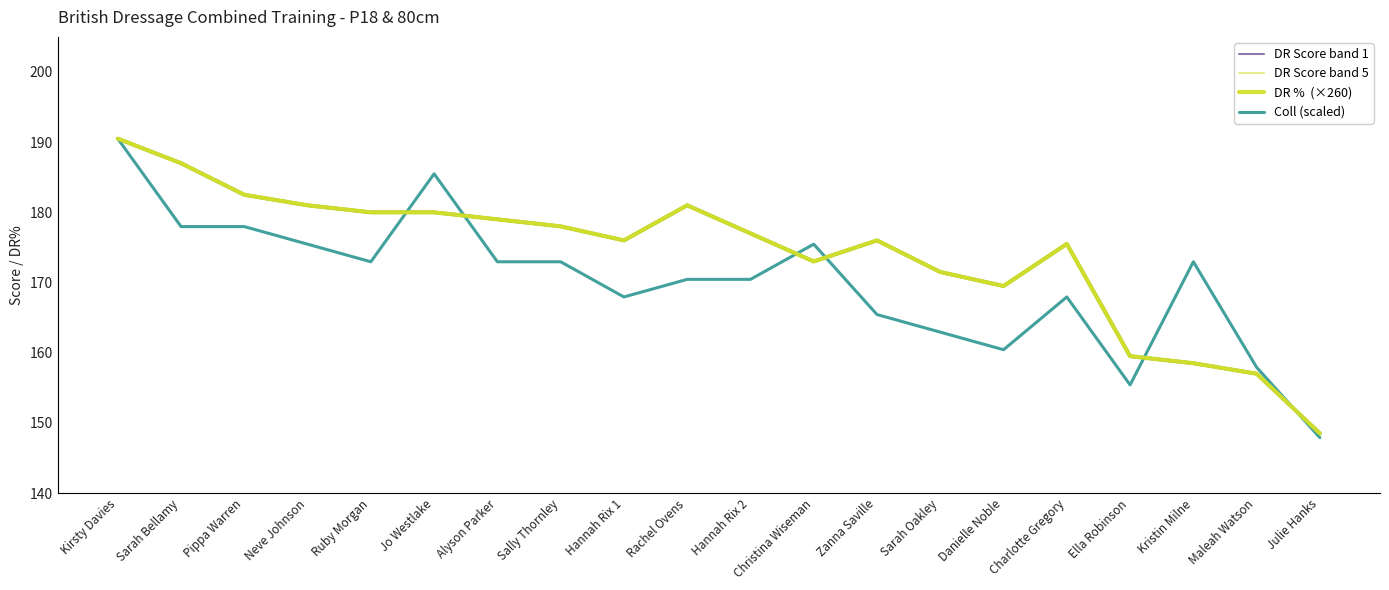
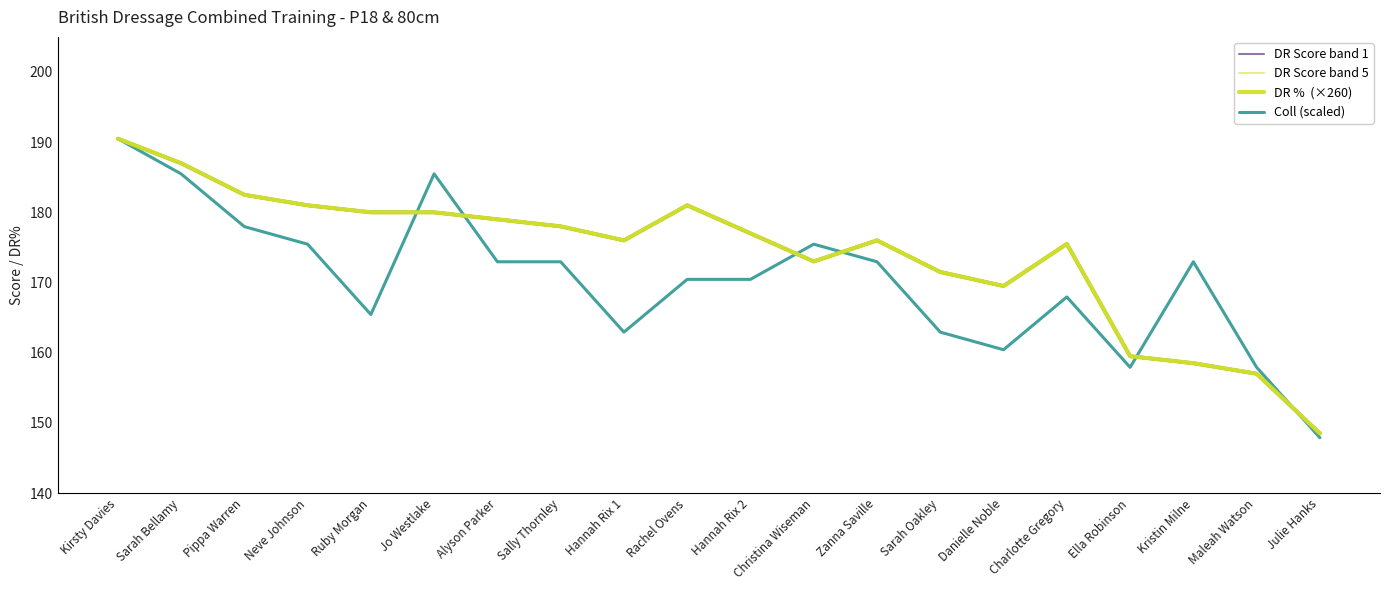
  {
    "Coll (scaled)": {
-     "Sarah Bellamy": 178,
+     "Sarah Bellamy": 185,
      "Pippa Warren": 178,
      "Neve Johnson": 175,
-     "Ruby Morgan": 173,
+     "Ruby Morgan": 165,
      "Jo Westlake": 185,
      "Alyson Parker": 173,
      "Sally Thornley": 173,
-     "Hannah Rix 1": 168,
+     "Hannah Rix 1": 163,
      "Rachel Ovens": 170,
      "Hannah Rix 2": 170,
      "Christina Wiseman": 175,
-     "Zanna Saville": 165,
+     "Zanna Saville": 173,
      "Sarah Oakley": 163,
      "Danielle Noble": 160,
      "Charlotte Gregory": 168,
-     "Ella Robinson": 155,
+     "Ella Robinson": 158,
      "Kristin Milne": 173,
      "Maleah Watson": 158,
      "Julie Hanks": 148
    }
  }
